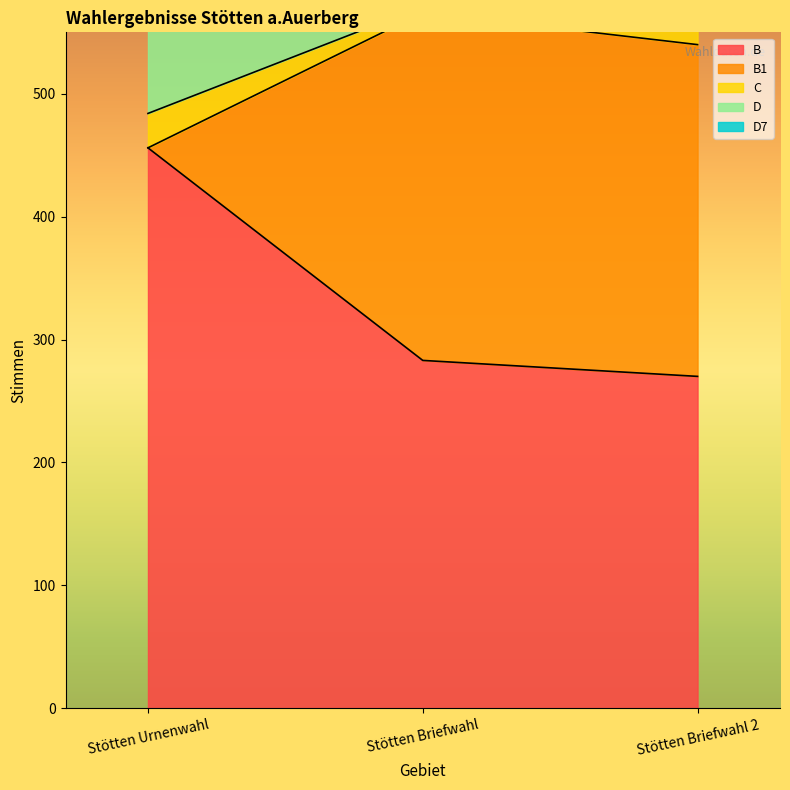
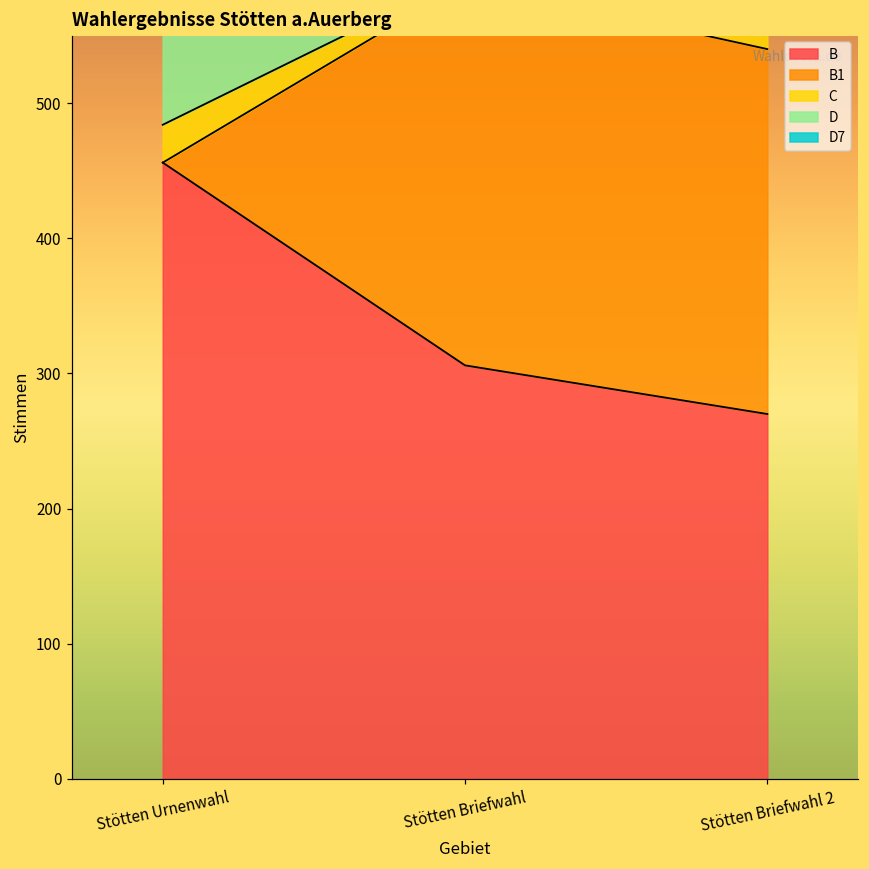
  {
    "B": {
-     "Stötten Briefwahl": 283,
+     "Stötten Briefwahl": 306,
      "Stötten Briefwahl 2": 270
    },
    "B1": {
      "Stötten Briefwahl 2": 270
    },
    "C": {
      "Stötten Urnenwahl": 28
    }
  }
